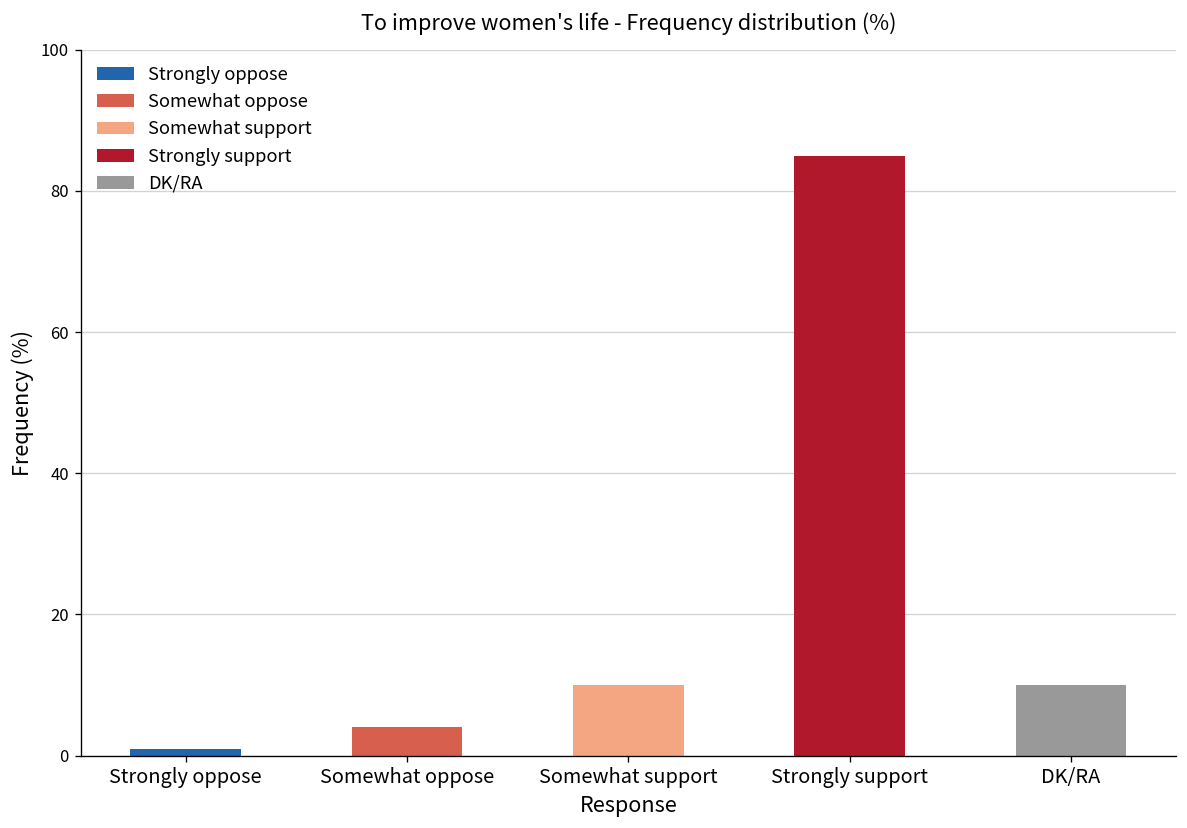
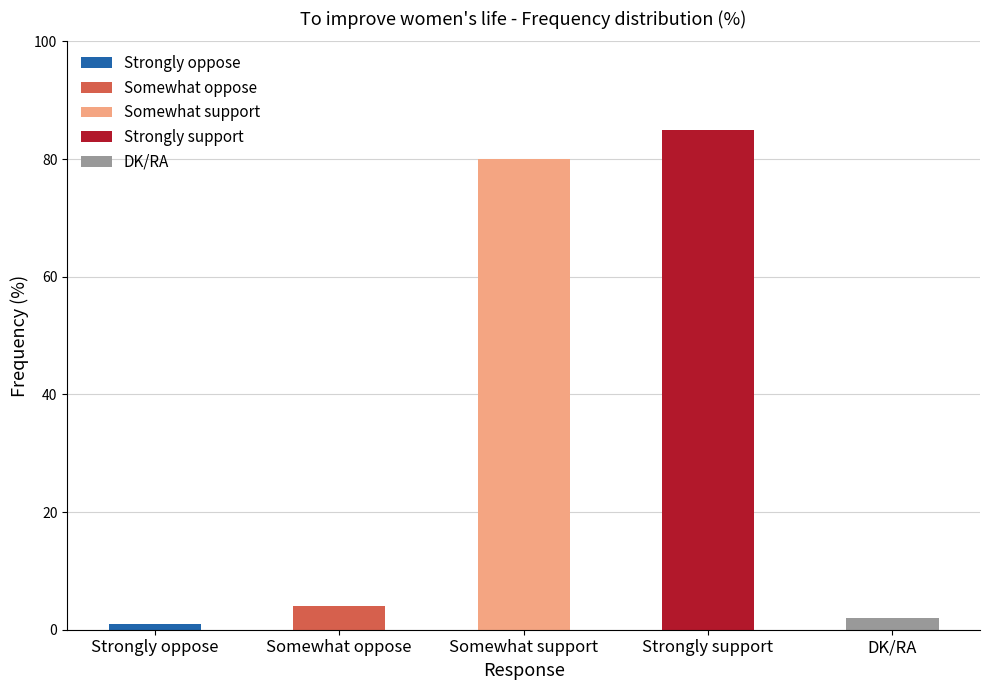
  {
    "Strongly oppose": 1,
    "Somewhat oppose": 4,
-   "Somewhat support": 10,
+   "Somewhat support": 80,
    "Strongly support": 85,
-   "DK/RA": 10
+   "DK/RA": 2
  }
